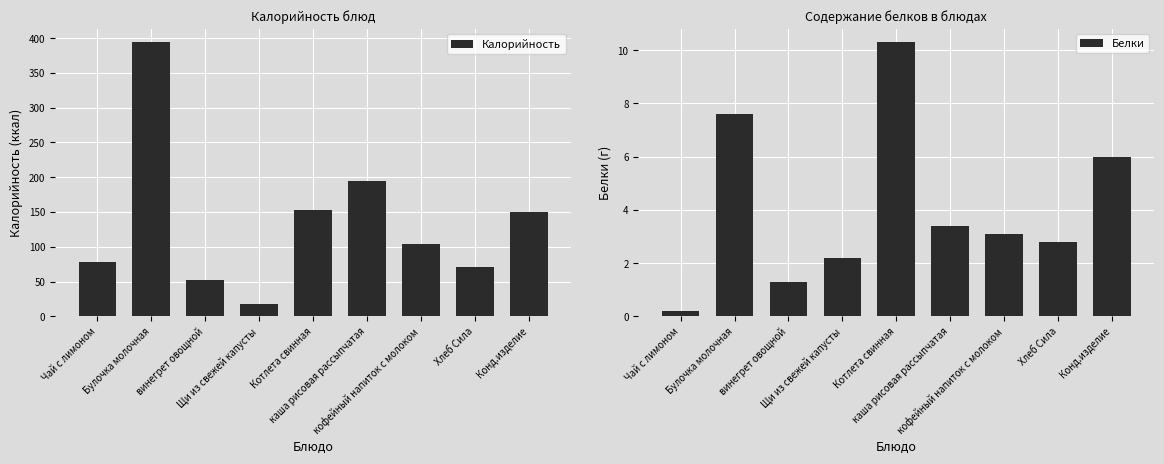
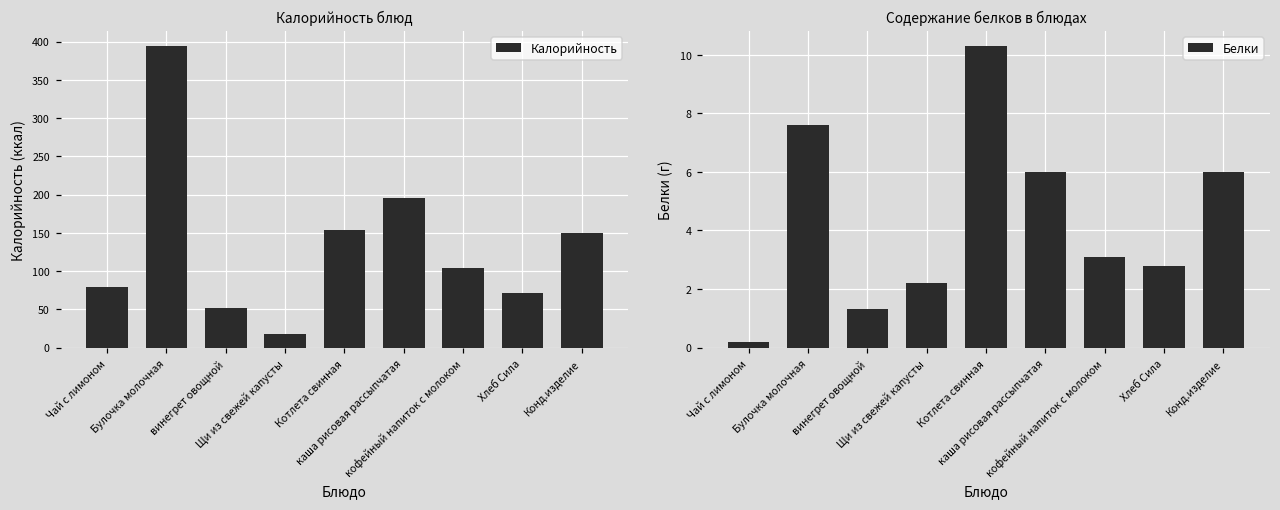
  {
    "Калорийность блюд": {
      "Чай с лимоном": 80,
      "Булочка молочная": 390,
      "винегрет овощной": 50,
      "Щи из свежей капусты": 20,
      "Котлета свинная": 150,
      "каша рисовая рассыпчатая": 200,
      "кофейный напиток с молоком": 100,
      "Хлеб Сила": 70,
      "Конд.изделие": 150
    },
    "Содержание белков в блюдах": {
      "Чай с лимоном": 0.2,
      "Булочка молочная": 7.6,
      "винегрет овощной": 1.3,
      "Щи из свежей капусты": 2.2,
      "Котлета свинная": 10.3,
-     "каша рисовая рассыпчатая": 3.4,
+     "каша рисовая рассыпчатая": 6.0,
      "кофейный напиток с молоком": 3.1,
      "Хлеб Сила": 2.8,
      "Конд.изделие": 6.0
    }
  }
